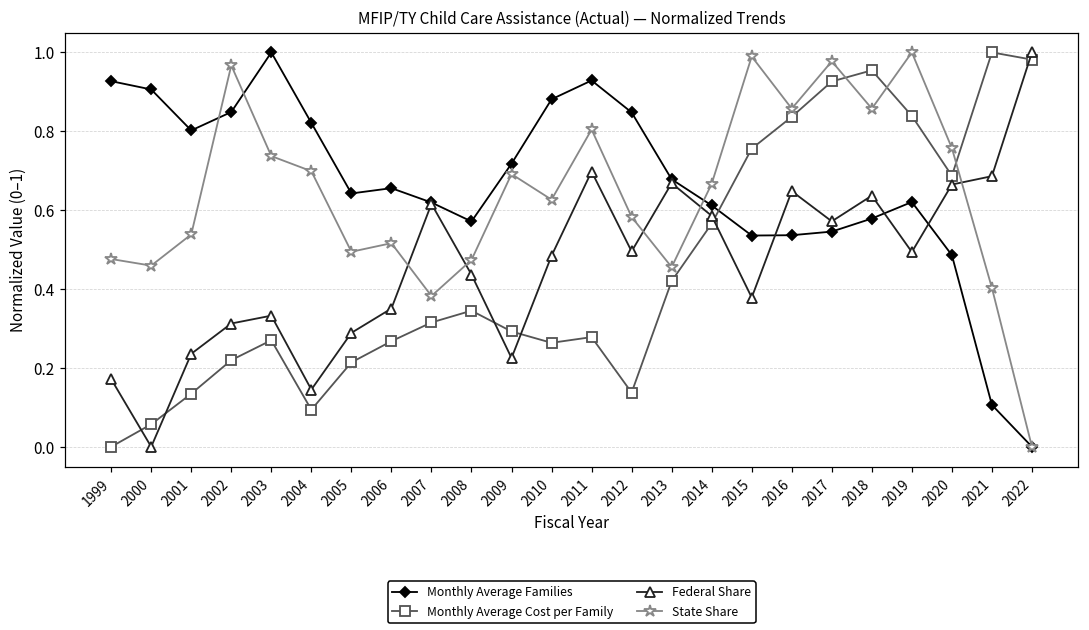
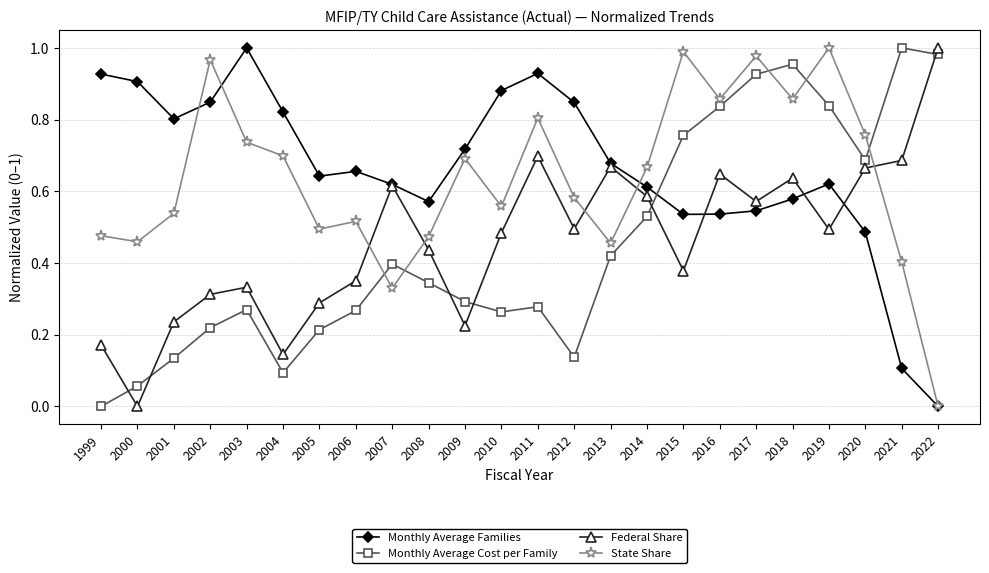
  {
    "Monthly Average Cost per Family": {
      "1999": 0.00,
      "2000": 0.06,
      "2001": 0.13,
      "2002": 0.22,
      "2003": 0.27,
      "2004": 0.09,
      "2005": 0.21,
      "2006": 0.27,
-     "2007": 0.32,
+     "2007": 0.40,
      "2008": 0.35,
      "2009": 0.29,
      "2010": 0.26,
      "2011": 0.28,
      "2012": 0.14,
      "2013": 0.42,
-     "2014": 0.57,
+     "2014": 0.53,
      "2015": 0.76,
      "2016": 0.84,
      "2017": 0.93,
      "2018": 0.95,
      "2019": 0.84,
      "2020": 0.69,
      "2021": 1.00,
      "2022": 0.98
    },
    "State Share": {
      "1999": 0.48,
      "2000": 0.46,
      "2001": 0.54,
      "2002": 0.97,
      "2003": 0.74,
      "2004": 0.70,
      "2005": 0.49,
      "2006": 0.52,
-     "2007": 0.38,
+     "2007": 0.33,
      "2008": 0.47,
      "2009": 0.69,
-     "2010": 0.63,
+     "2010": 0.56,
      "2011": 0.80,
      "2012": 0.58,
      "2013": 0.46,
      "2014": 0.67,
      "2015": 0.99,
      "2016": 0.86,
      "2017": 0.98,
      "2018": 0.86,
      "2019": 1.00,
      "2020": 0.76,
      "2021": 0.40
    }
  }
